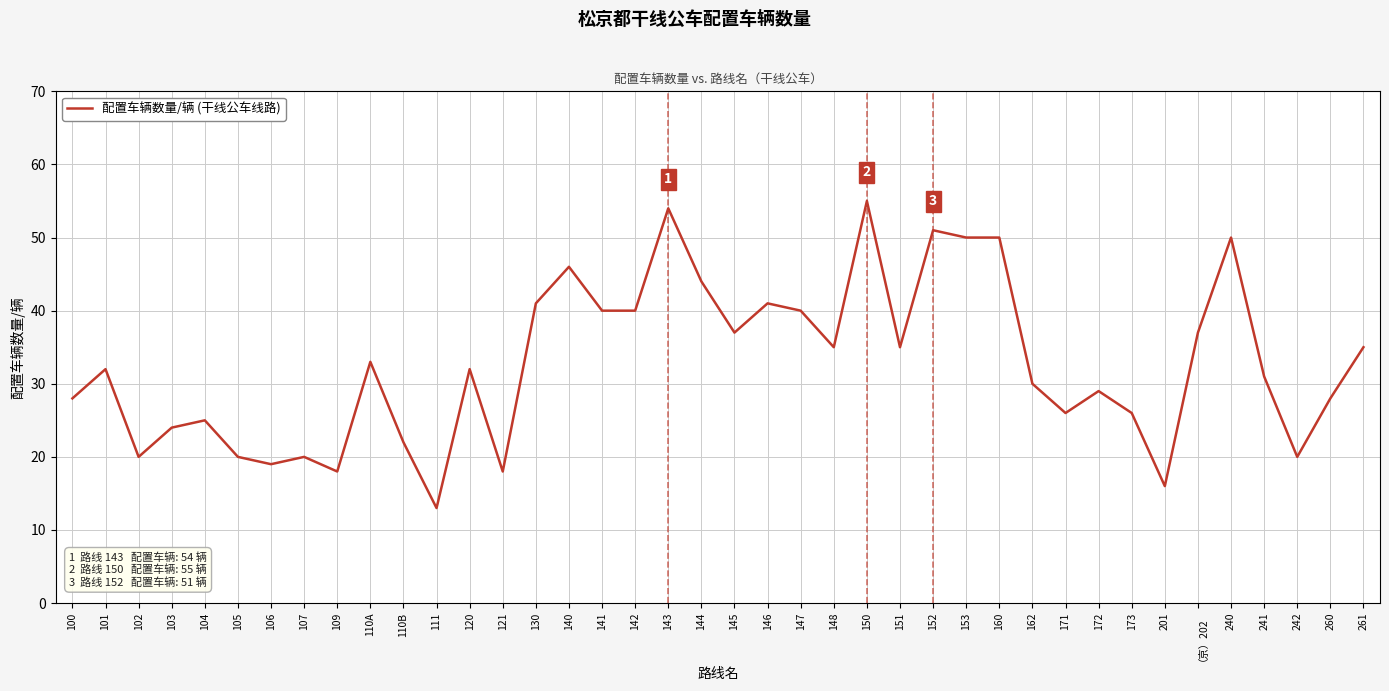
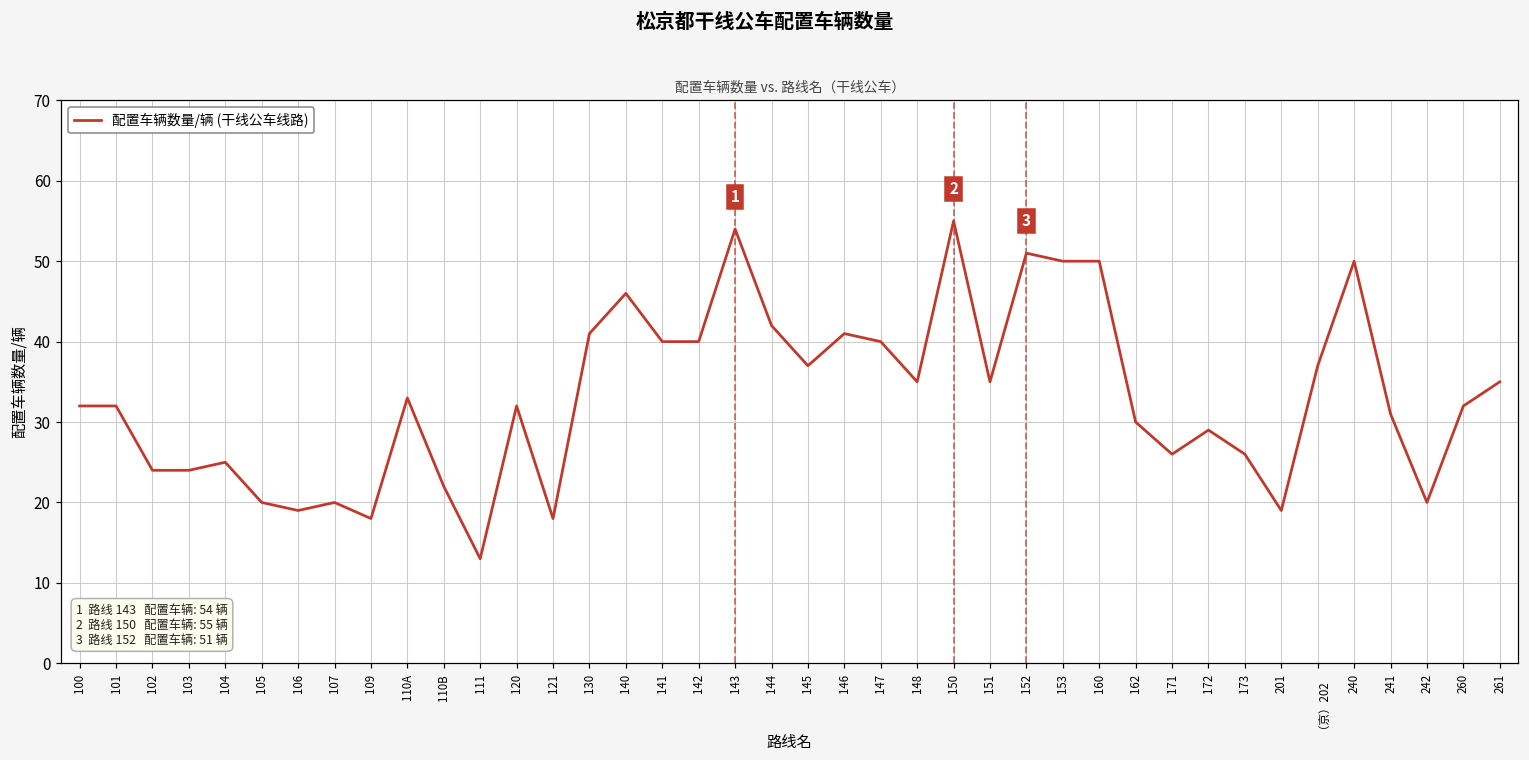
  {
-   "100": 28,
+   "100": 32,
    "101": 32,
-   "102": 20,
+   "102": 24,
    "103": 24,
    "104": 25,
    "105": 20,
    "106": 19,
    "107": 20,
    "109": 18,
    "110A": 33,
    "110B": 22,
    "111": 13,
    "120": 32,
    "121": 18,
    "130": 41,
    "140": 46,
    "141": 40,
    "142": 40,
-   "144": 44,
+   "144": 42,
    "145": 37,
    "146": 41,
    "147": 40,
    "148": 35,
    "151": 35,
    "153": 50,
    "160": 50,
    "162": 30,
    "171": 26,
    "172": 29,
    "173": 26,
-   "201": 16,
+   "201": 19,
    "（京）202": 37,
    "240": 50,
    "241": 31,
    "242": 20,
-   "260": 28,
+   "260": 32,
    "261": 35
  }
